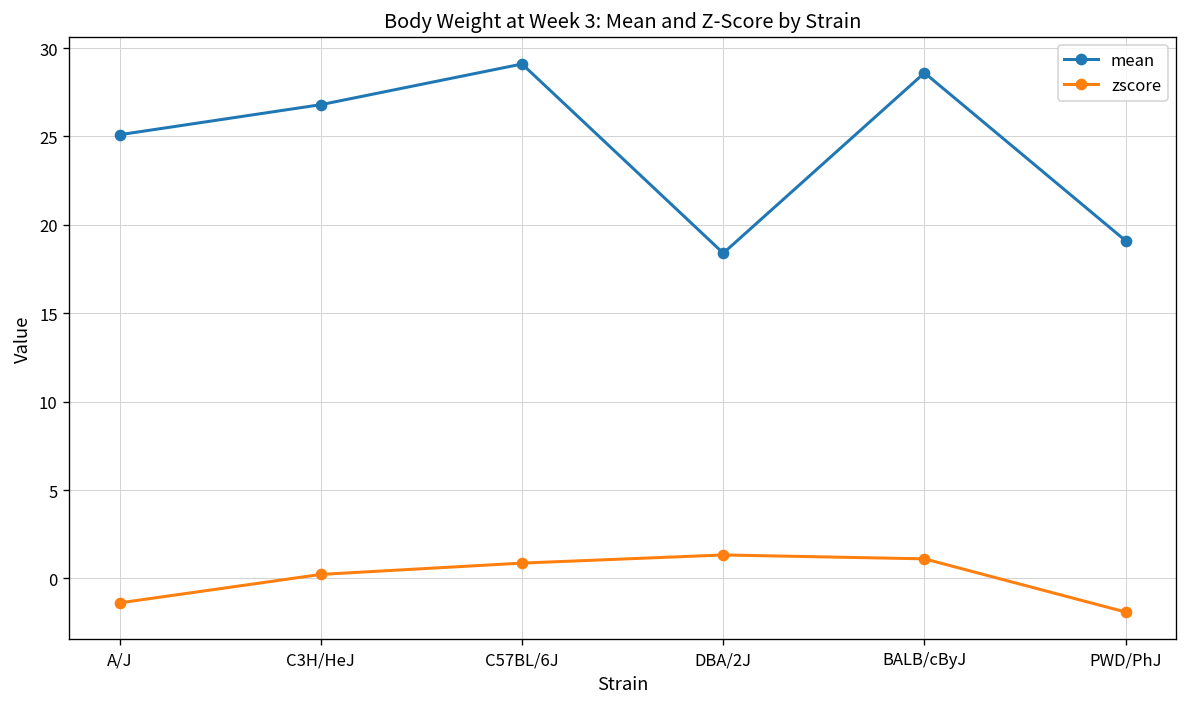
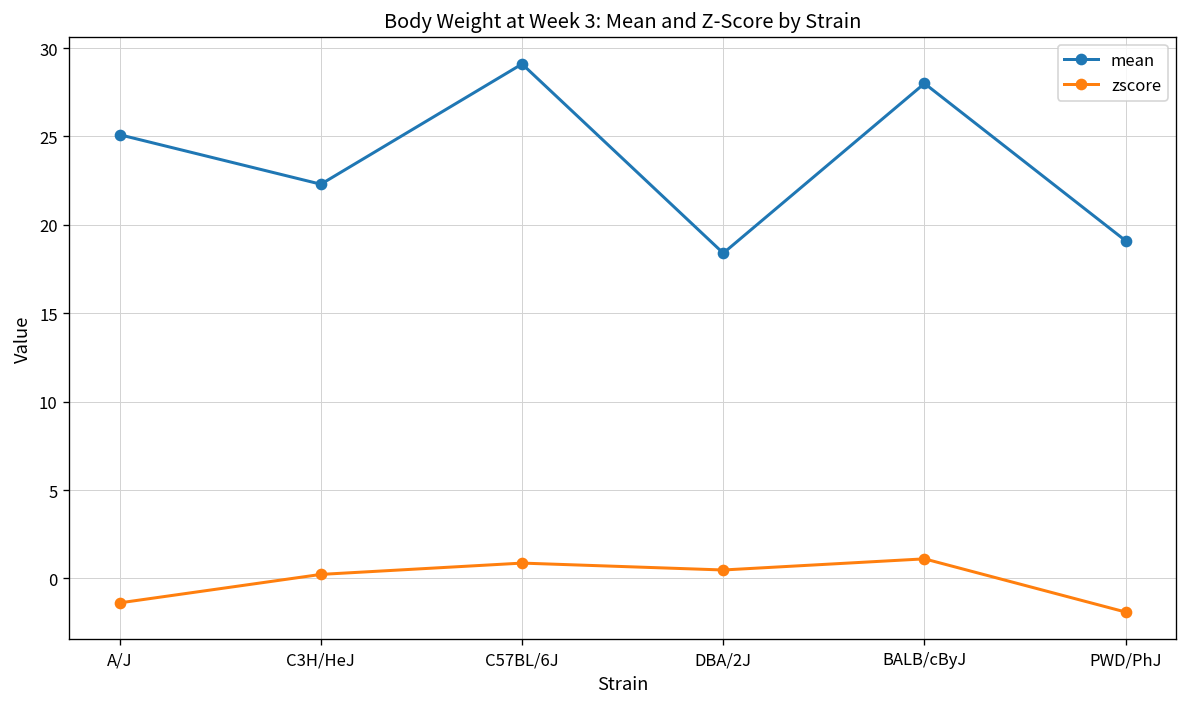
  {
    "mean": {
      "A/J": 25.1,
-     "C3H/HeJ": 26.8,
+     "C3H/HeJ": 22.3,
      "C57BL/6J": 29.1,
      "DBA/2J": 18.4,
-     "BALB/cByJ": 28.6,
+     "BALB/cByJ": 28.0,
      "PWD/PhJ": 19.1
    },
    "zscore": {
      "A/J": -1.4,
      "C3H/HeJ": 0.2,
      "C57BL/6J": 0.9,
-     "DBA/2J": 1.3,
+     "DBA/2J": 0.5,
      "BALB/cByJ": 1.1,
      "PWD/PhJ": -1.9
    }
  }
